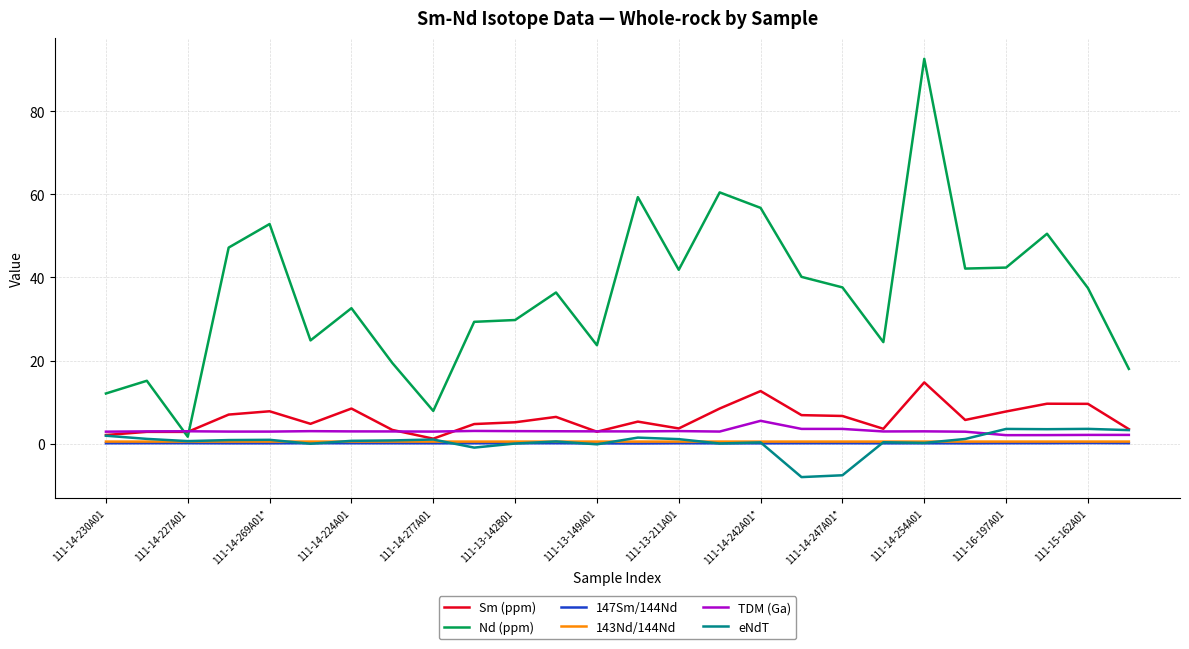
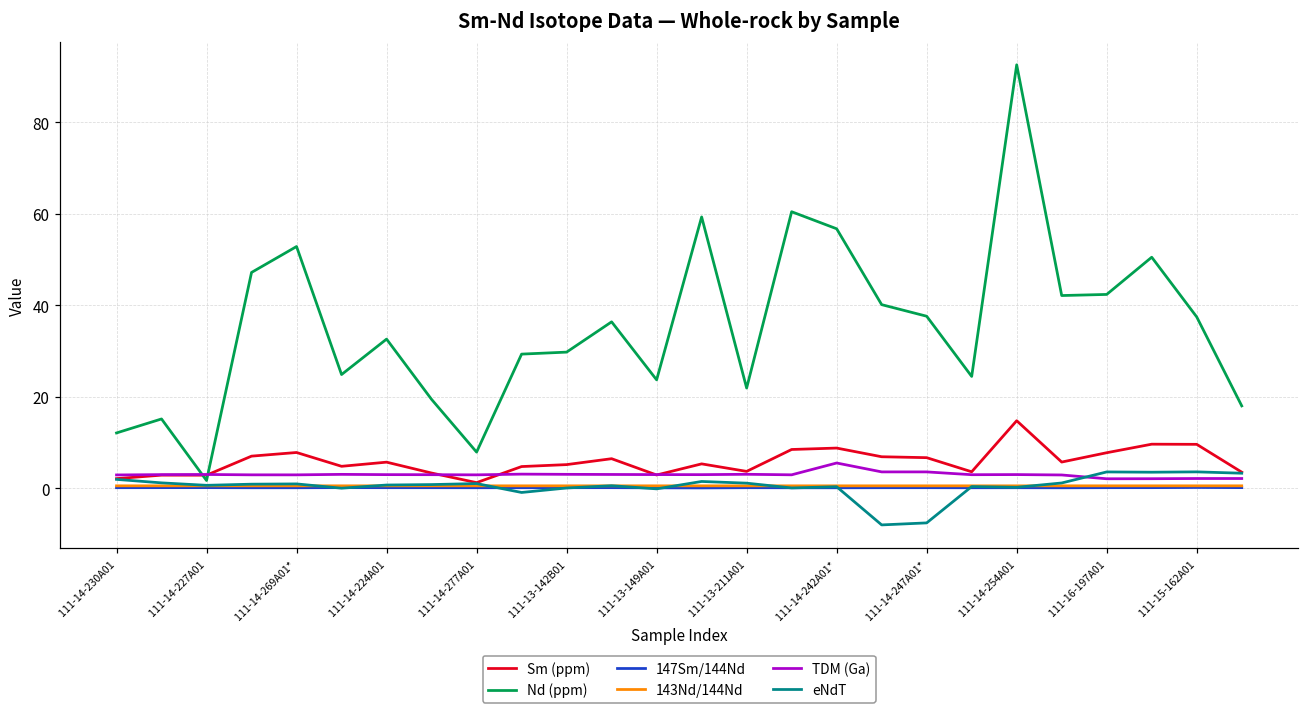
  {
    "Sm (ppm)": {
      "111-14-269A01*": 8,
-     "111-14-224A01": 8,
+     "111-14-224A01": 6,
      "111-13-142B01": 5,
      "111-13-211A01": 4,
-     "111-14-242A01*": 13,
+     "111-14-242A01*": 9,
      "111-14-247A01*": 7,
      "111-14-254A01": 15,
      "111-16-197A01": 8,
      "111-15-162A01": 10
    },
    "Nd (ppm)": {
      "111-14-230A01": 12,
      "111-14-227A01": 2,
      "111-14-269A01*": 53,
      "111-14-224A01": 33,
      "111-14-277A01": 8,
      "111-13-142B01": 30,
      "111-13-149A01": 24,
-     "111-13-211A01": 42,
+     "111-13-211A01": 22,
      "111-14-242A01*": 57,
      "111-14-247A01*": 38,
      "111-14-254A01": 93,
      "111-16-197A01": 42,
      "111-15-162A01": 37
    },
    "TDM (Ga)": {
      "111-14-230A01": 3,
      "111-14-269A01*": 3,
      "111-14-224A01": 3,
      "111-14-277A01": 3,
      "111-13-142B01": 3,
      "111-13-211A01": 3,
      "111-14-242A01*": 6,
      "111-14-247A01*": 4,
      "111-14-254A01": 3,
      "111-16-197A01": 2,
      "111-15-162A01": 2
    },
    "eNdT": {
      "111-14-247A01*": -8,
      "111-16-197A01": 4,
      "111-15-162A01": 4
    }
  }
